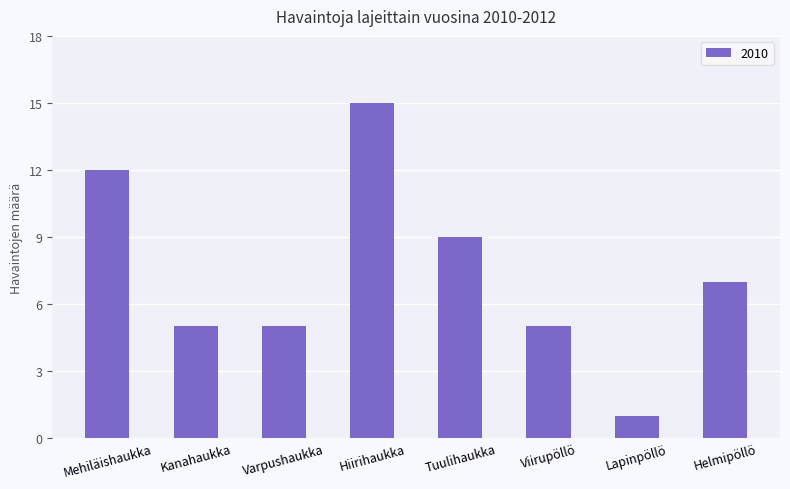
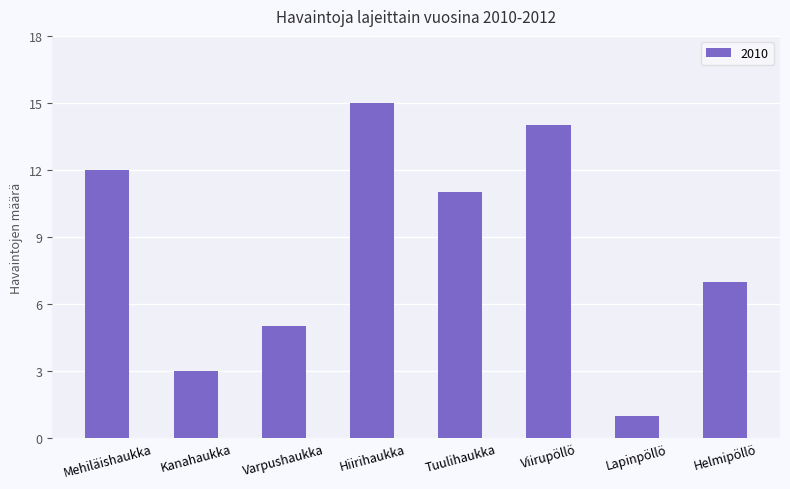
  {
    "Mehiläishaukka": 12,
-   "Kanahaukka": 5,
+   "Kanahaukka": 3,
    "Varpushaukka": 5,
    "Hiirihaukka": 15,
-   "Tuulihaukka": 9,
-   "Viirupöllö": 5,
+   "Tuulihaukka": 11,
+   "Viirupöllö": 14,
    "Lapinpöllö": 1,
    "Helmipöllö": 7
  }
